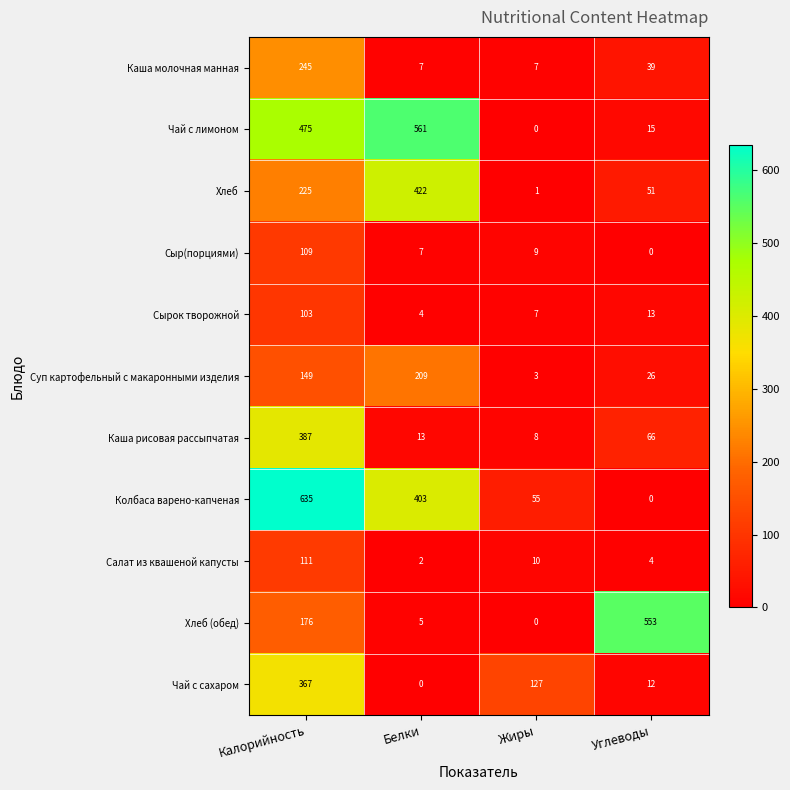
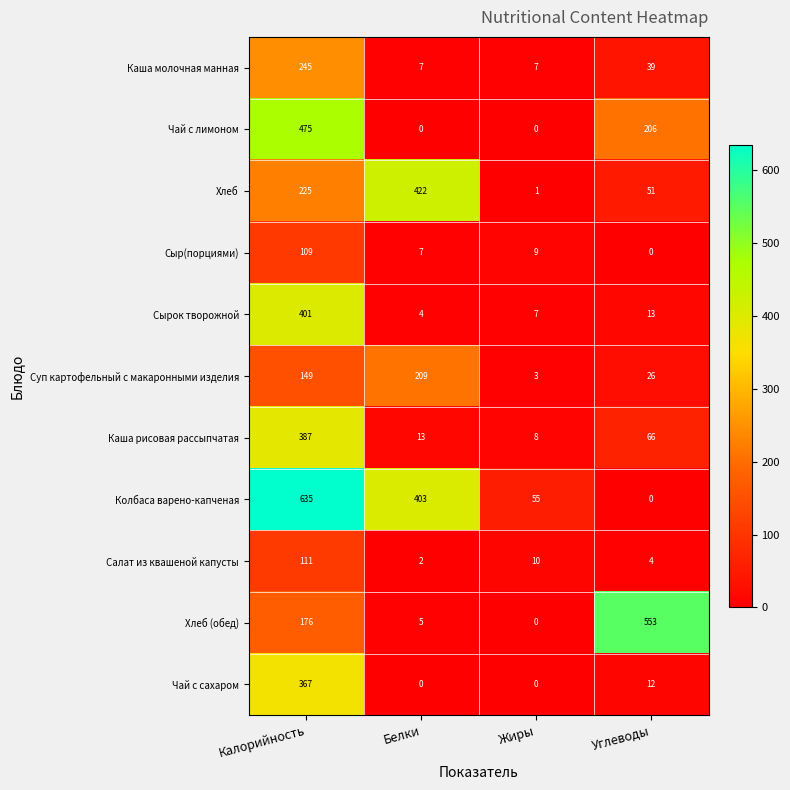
  {
    "Каша молочная манная": {
      "Калорийность": 245,
      "Белки": 7,
      "Жиры": 7,
      "Углеводы": 39
    },
    "Чай с лимоном": {
      "Калорийность": 475,
-     "Белки": 561,
+     "Белки": 0,
      "Жиры": 0,
-     "Углеводы": 15
+     "Углеводы": 206
    },
    "Хлеб": {
      "Калорийность": 225,
      "Белки": 422,
      "Жиры": 1,
      "Углеводы": 51
    },
    "Сыр(порциями)": {
      "Калорийность": 109,
      "Белки": 7,
      "Жиры": 9,
      "Углеводы": 0
    },
    "Сырок творожной": {
-     "Калорийность": 103,
+     "Калорийность": 401,
      "Белки": 4,
      "Жиры": 7,
      "Углеводы": 13
    },
    "Суп картофельный с макаронными изделия": {
      "Калорийность": 149,
      "Белки": 209,
      "Жиры": 3,
      "Углеводы": 26
    },
    "Каша рисовая рассыпчатая": {
      "Калорийность": 387,
      "Белки": 13,
      "Жиры": 8,
      "Углеводы": 66
    },
    "Колбаса варено-капченая": {
      "Калорийность": 635,
      "Белки": 403,
      "Жиры": 55,
      "Углеводы": 0
    },
    "Салат из квашеной капусты": {
      "Калорийность": 111,
      "Белки": 2,
      "Жиры": 10,
      "Углеводы": 4
    },
    "Хлеб (обед)": {
      "Калорийность": 176,
      "Белки": 5,
      "Жиры": 0,
      "Углеводы": 553
    },
    "Чай с сахаром": {
      "Калорийность": 367,
      "Белки": 0,
-     "Жиры": 127,
+     "Жиры": 0,
      "Углеводы": 12
    }
  }
